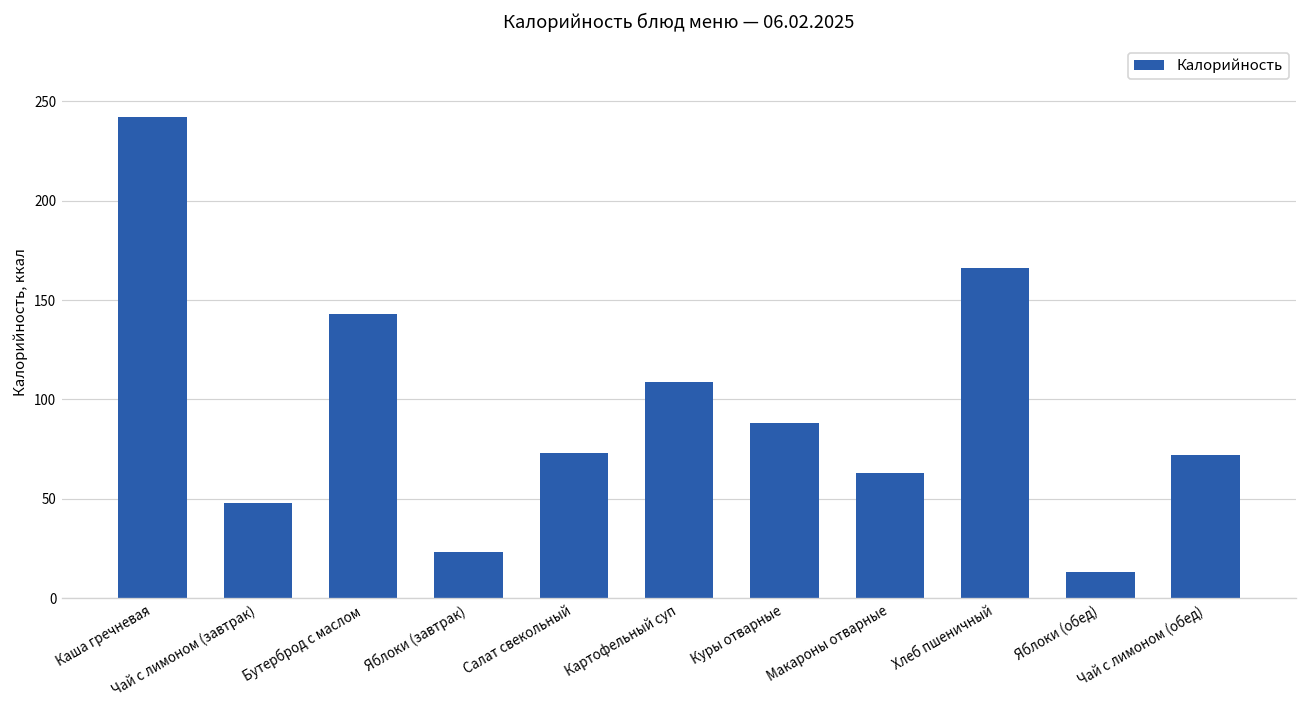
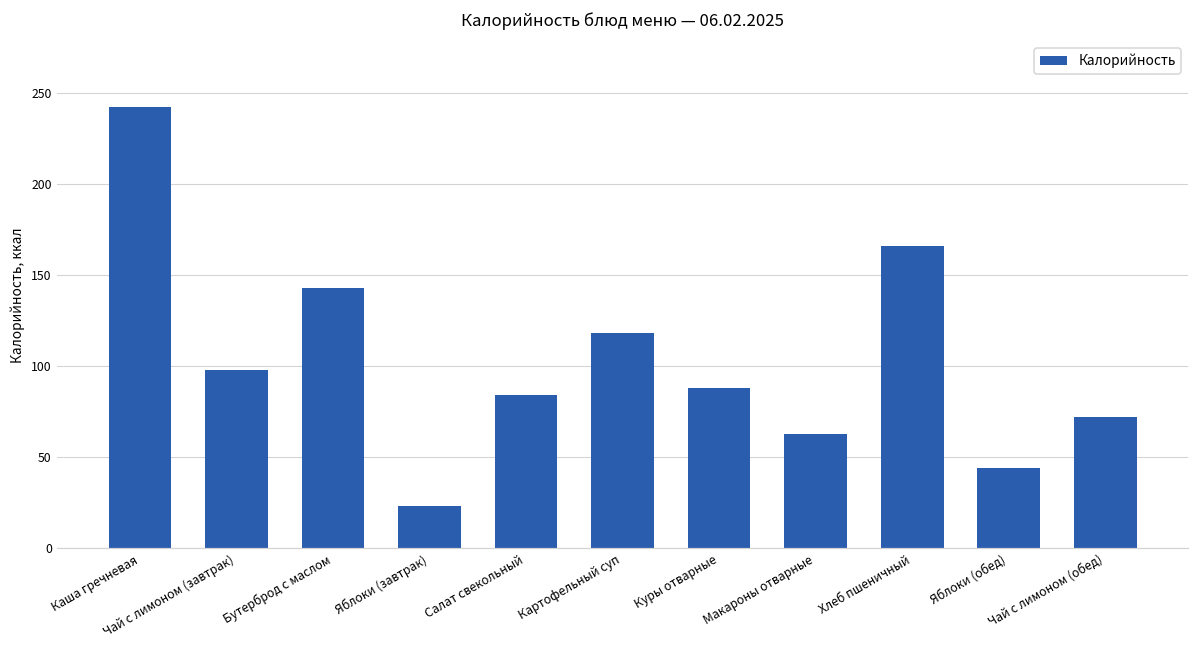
  {
    "Каша гречневая": 242,
-   "Чай с лимоном (завтрак)": 48,
+   "Чай с лимоном (завтрак)": 98,
    "Бутерброд с маслом": 143,
    "Яблоки (завтрак)": 23,
-   "Салат свекольный": 73,
-   "Картофельный суп": 109,
+   "Салат свекольный": 84,
+   "Картофельный суп": 118,
    "Куры отварные": 88,
    "Макароны отварные": 63,
    "Хлеб пшеничный": 166,
-   "Яблоки (обед)": 13,
+   "Яблоки (обед)": 44,
    "Чай с лимоном (обед)": 72
  }
